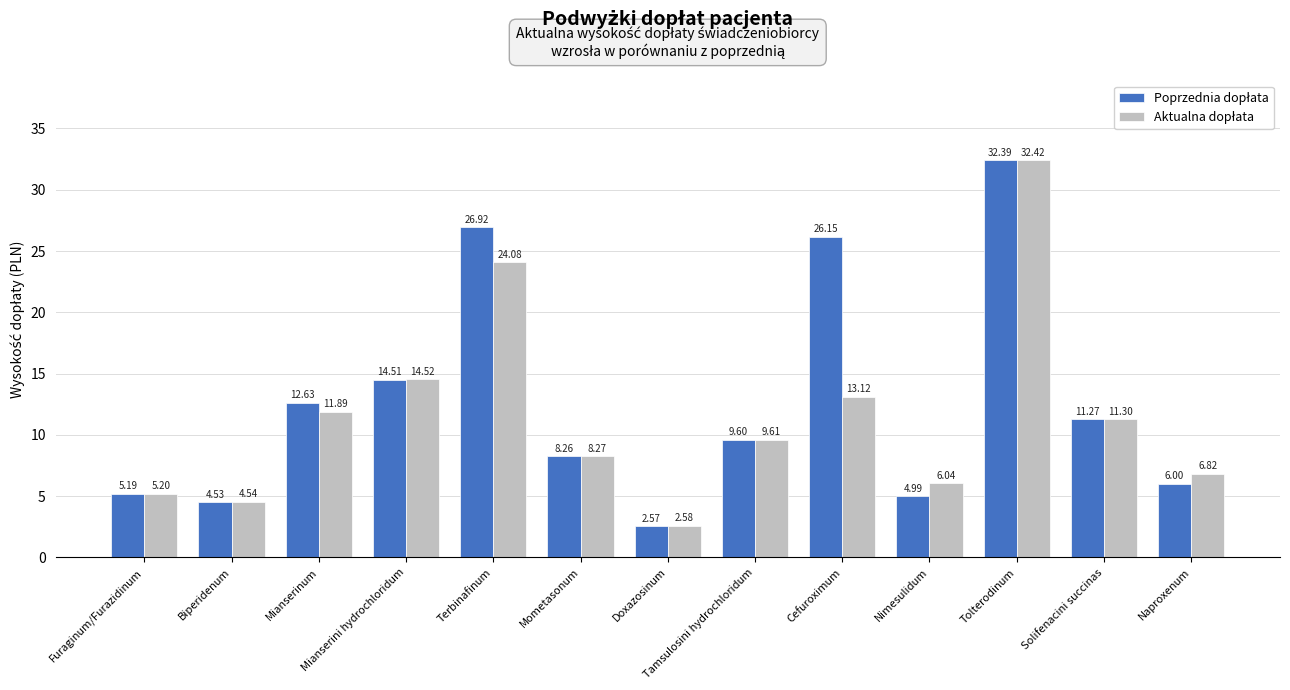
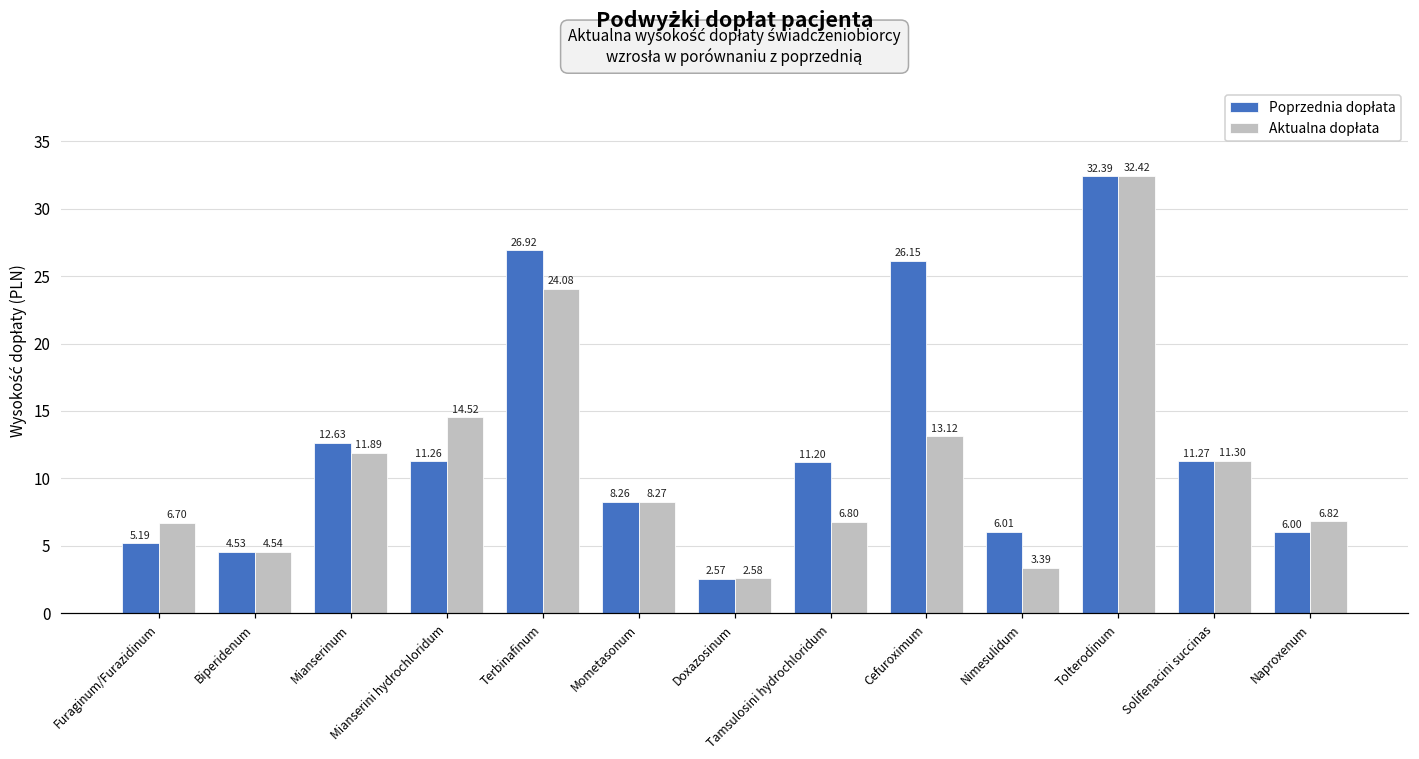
  {
    "Poprzednia dopłata": {
      "Furaginum/Furazidinum": 5.19,
      "Biperidenum": 4.53,
      "Mianserinum": 12.63,
-     "Mianserini hydrochloridum": 14.51,
+     "Mianserini hydrochloridum": 11.26,
      "Terbinafinum": 26.92,
      "Mometasonum": 8.26,
      "Doxazosinum": 2.57,
-     "Tamsulosini hydrochloridum": 9.60,
+     "Tamsulosini hydrochloridum": 11.20,
      "Cefuroximum": 26.15,
-     "Nimesulidum": 4.99,
+     "Nimesulidum": 6.01,
      "Tolterodinum": 32.39,
      "Solifenacini succinas": 11.27,
      "Naproxenum": 6.00
    },
    "Aktualna dopłata": {
-     "Furaginum/Furazidinum": 5.20,
+     "Furaginum/Furazidinum": 6.70,
      "Biperidenum": 4.54,
      "Mianserinum": 11.89,
      "Mianserini hydrochloridum": 14.52,
      "Terbinafinum": 24.08,
      "Mometasonum": 8.27,
      "Doxazosinum": 2.58,
-     "Tamsulosini hydrochloridum": 9.61,
+     "Tamsulosini hydrochloridum": 6.80,
      "Cefuroximum": 13.12,
-     "Nimesulidum": 6.04,
+     "Nimesulidum": 3.39,
      "Tolterodinum": 32.42,
      "Solifenacini succinas": 11.30,
      "Naproxenum": 6.82
    }
  }
